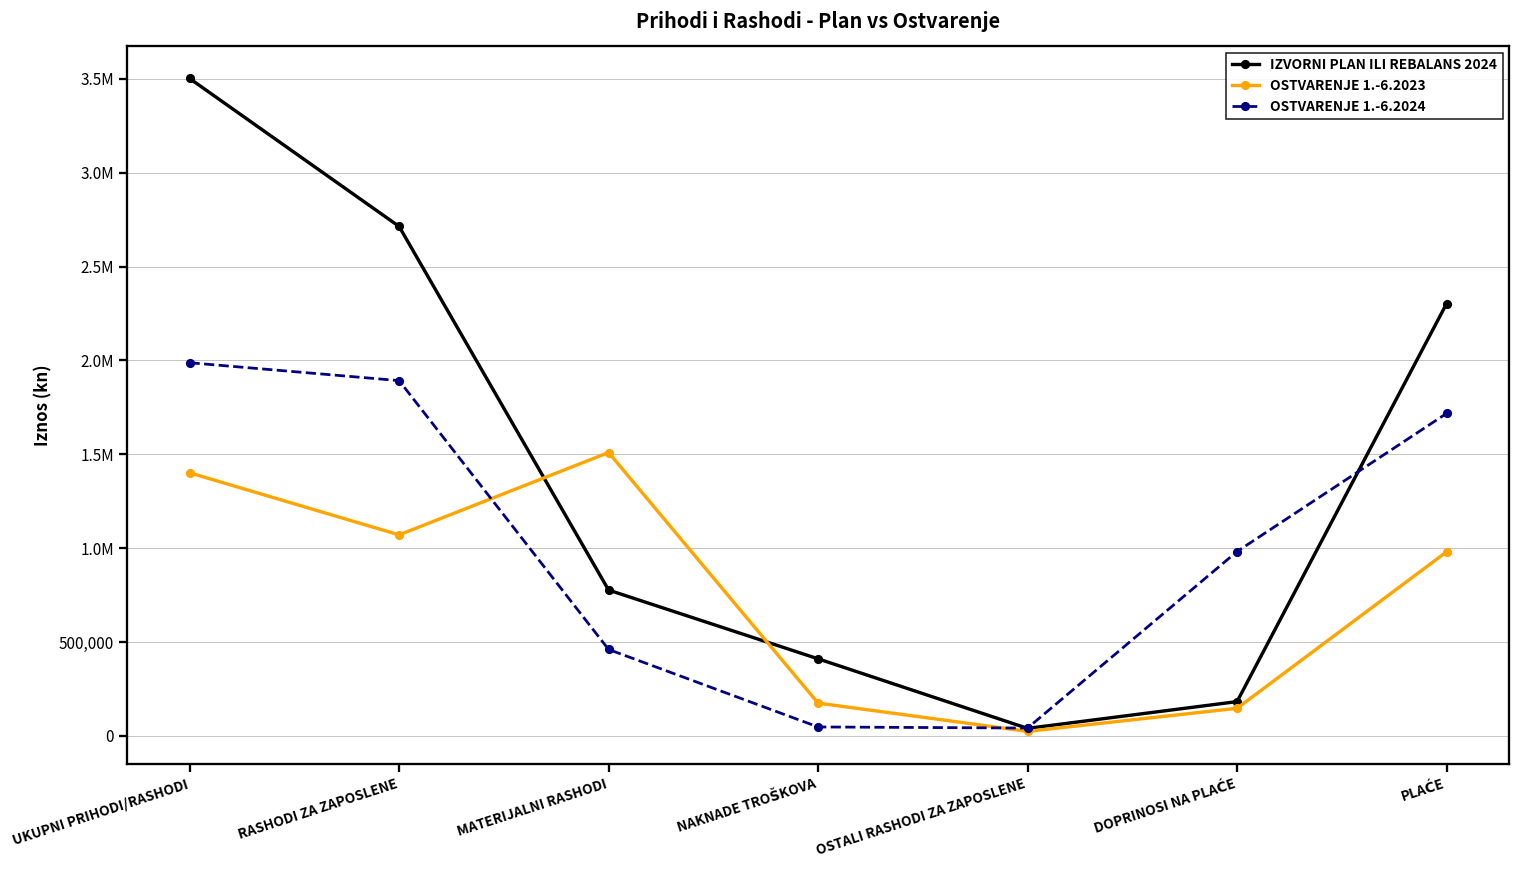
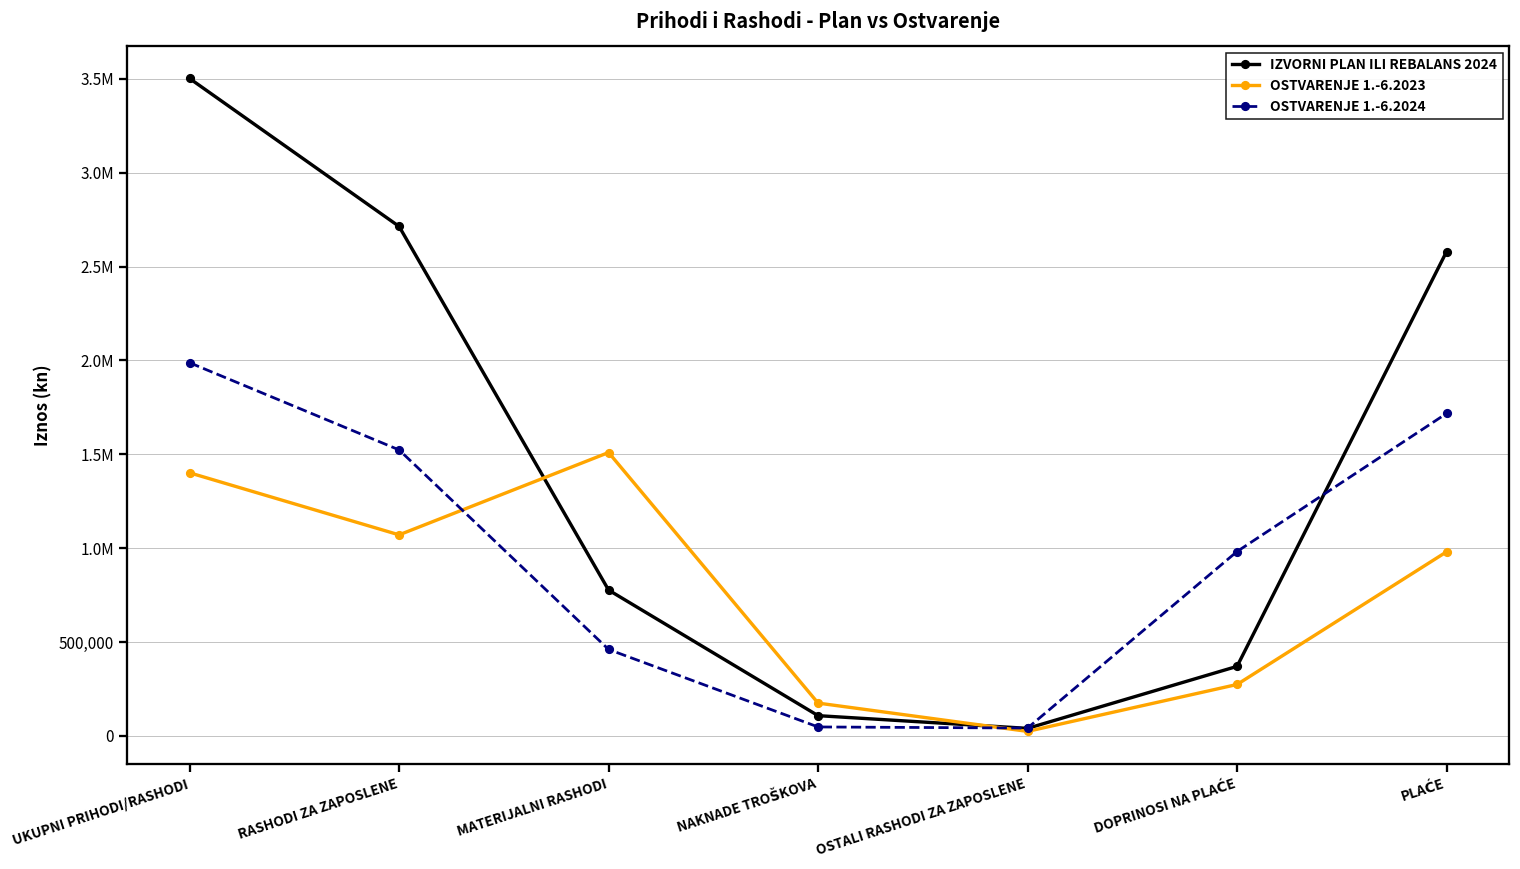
  {
    "IZVORNI PLAN ILI REBALANS 2024": {
      "UKUPNI PRIHODI/RASHODI": "3,500,000",
      "RASHODI ZA ZAPOSLENE": "2,710,000",
      "MATERIJALNI RASHODI": "780,000",
-     "NAKNADE TROŠKOVA": "410,000",
-     "DOPRINOSI NA PLAĆE": "180,000",
-     "PLAĆE": "2,300,000"
+     "NAKNADE TROŠKOVA": "110,000",
+     "DOPRINOSI NA PLAĆE": "370,000",
+     "PLAĆE": "2,580,000"
    },
    "OSTVARENJE 1.-6.2023": {
      "UKUPNI PRIHODI/RASHODI": "1,400,000",
      "RASHODI ZA ZAPOSLENE": "1,070,000",
      "MATERIJALNI RASHODI": "1,510,000",
      "NAKNADE TROŠKOVA": "180,000",
      "OSTALI RASHODI ZA ZAPOSLENE": "20,000",
-     "DOPRINOSI NA PLAĆE": "150,000",
+     "DOPRINOSI NA PLAĆE": "270,000",
      "PLAĆE": "980,000"
    },
    "OSTVARENJE 1.-6.2024": {
      "UKUPNI PRIHODI/RASHODI": "1,990,000",
-     "RASHODI ZA ZAPOSLENE": "1,890,000",
+     "RASHODI ZA ZAPOSLENE": "1,520,000",
      "MATERIJALNI RASHODI": "460,000",
      "NAKNADE TROŠKOVA": "50,000",
      "DOPRINOSI NA PLAĆE": "980,000",
      "PLAĆE": "1,720,000"
    }
  }
